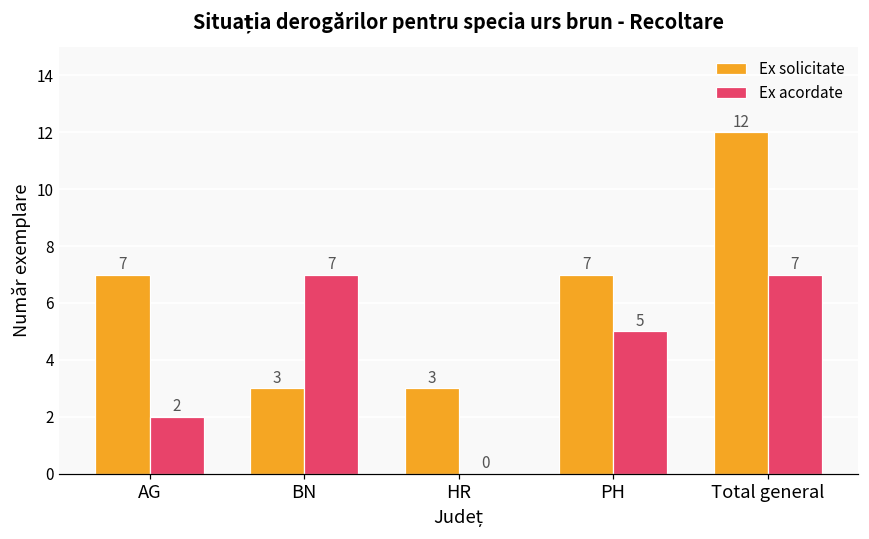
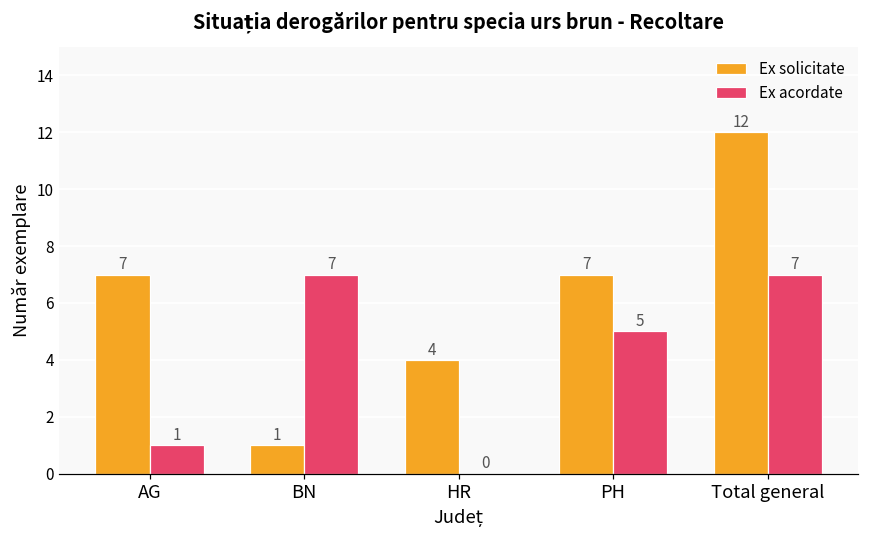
  {
    "Ex solicitate": {
      "AG": 7,
-     "BN": 3,
-     "HR": 3,
+     "BN": 1,
+     "HR": 4,
      "PH": 7,
      "Total general": 12
    },
    "Ex acordate": {
-     "AG": 2,
+     "AG": 1,
      "BN": 7,
      "HR": 0,
      "PH": 5,
      "Total general": 7
    }
  }
